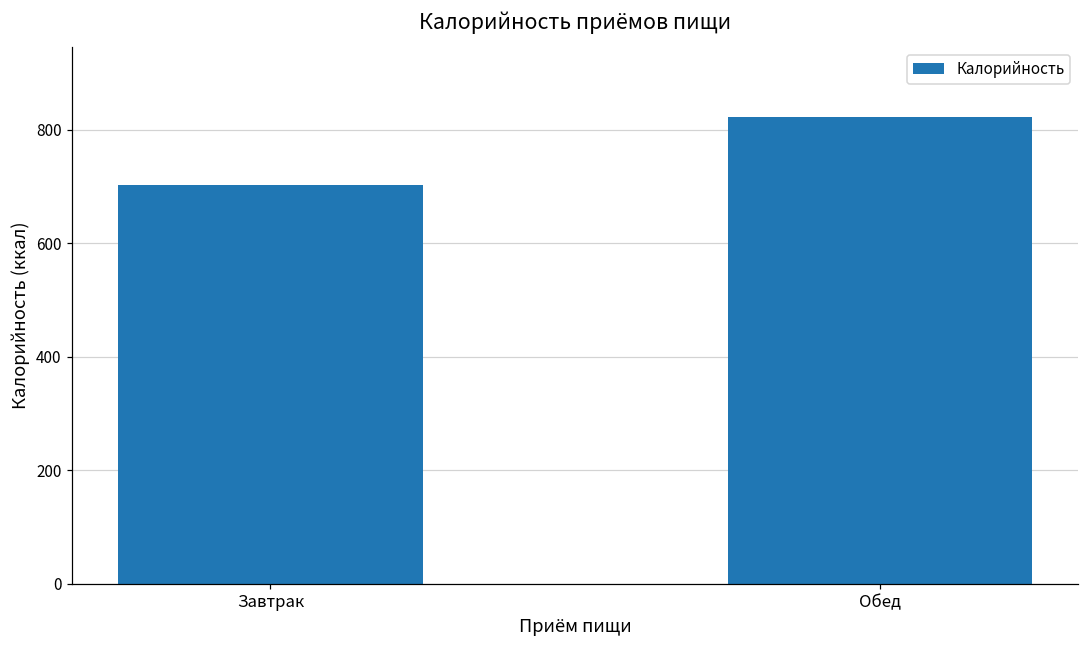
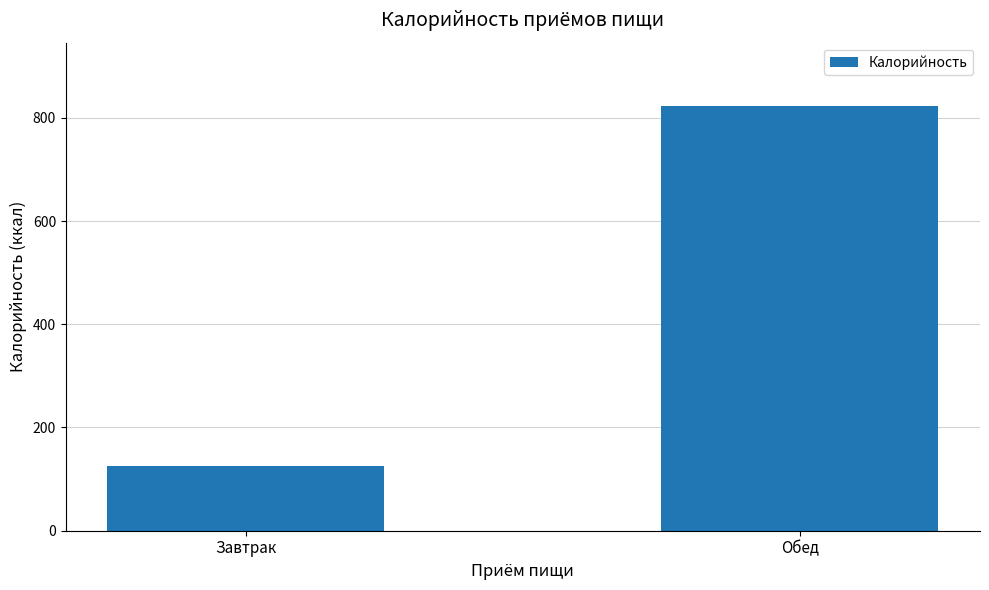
  {
-   "Завтрак": 700,
+   "Завтрак": 130,
    "Обед": 820
  }
